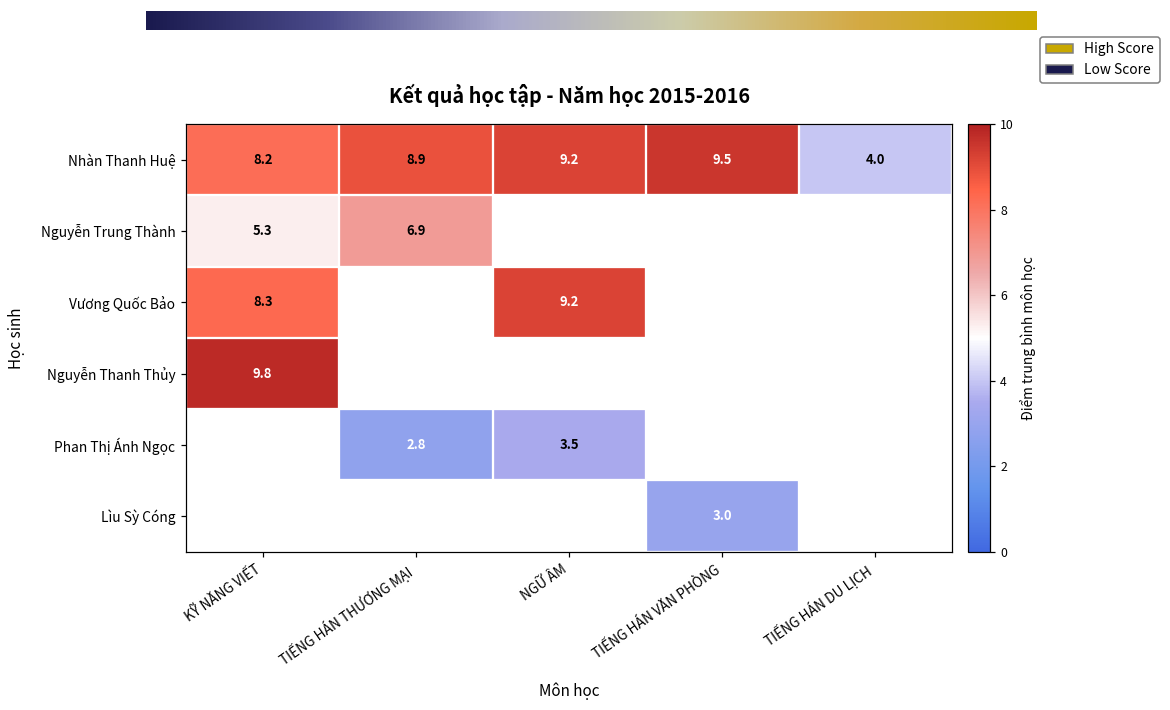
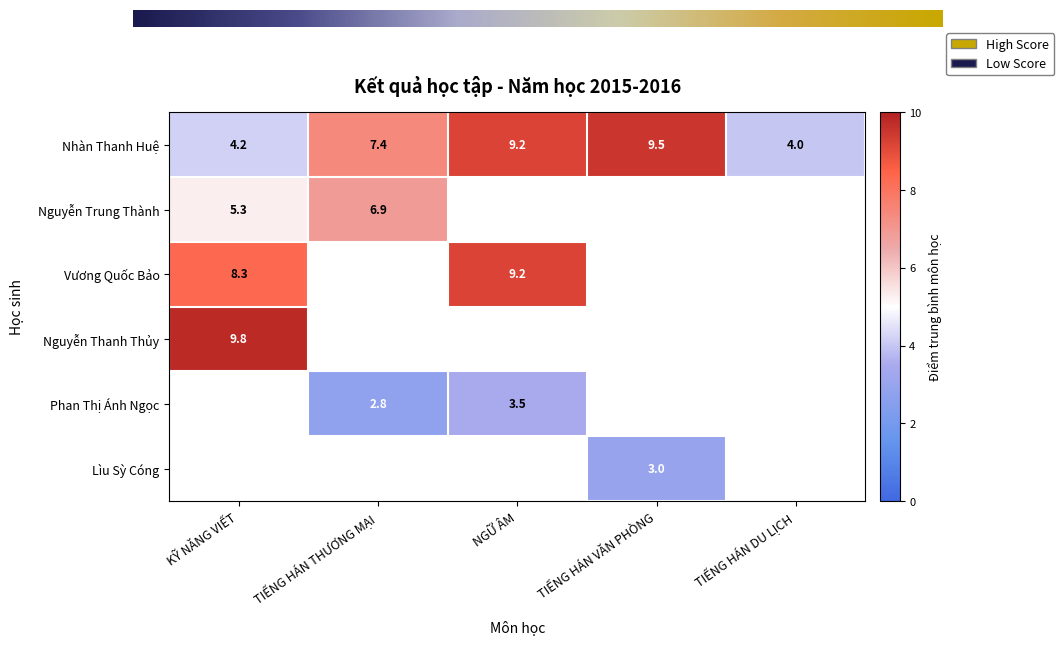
  {
    "Nhàn Thanh Huệ": {
-     "KỸ NĂNG VIẾT": 8.2,
-     "TIẾNG HÁN THƯƠNG MẠI": 8.9,
+     "KỸ NĂNG VIẾT": 4.2,
+     "TIẾNG HÁN THƯƠNG MẠI": 7.4,
      "NGỮ ÂM": 9.2,
      "TIẾNG HÁN VĂN PHÒNG": 9.5,
      "TIẾNG HÁN DU LỊCH": 4.0
    },
    "Nguyễn Trung Thành": {
      "KỸ NĂNG VIẾT": 5.3,
      "TIẾNG HÁN THƯƠNG MẠI": 6.9
    },
    "Vương Quốc Bảo": {
      "KỸ NĂNG VIẾT": 8.3,
      "NGỮ ÂM": 9.2
    },
    "Nguyễn Thanh Thủy": {
      "KỸ NĂNG VIẾT": 9.8
    },
    "Phan Thị Ánh Ngọc": {
      "TIẾNG HÁN THƯƠNG MẠI": 2.8,
      "NGỮ ÂM": 3.5
    },
    "Lìu Sỳ Cóng": {
      "TIẾNG HÁN VĂN PHÒNG": 3.0
    }
  }
